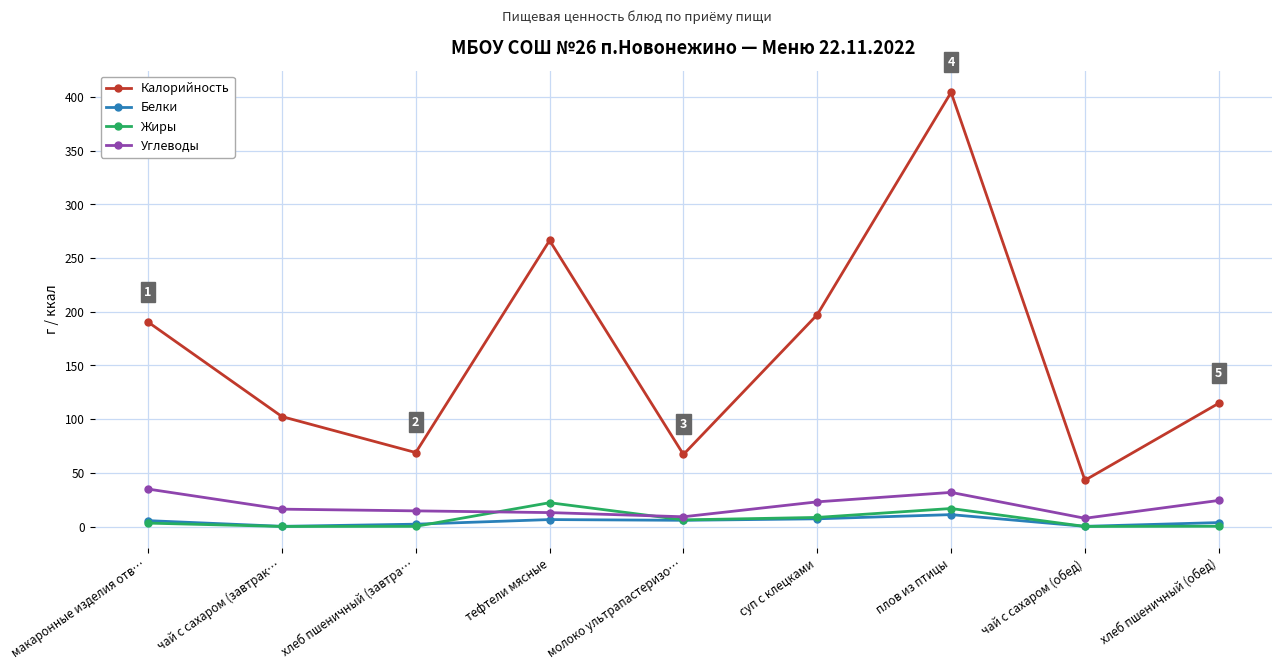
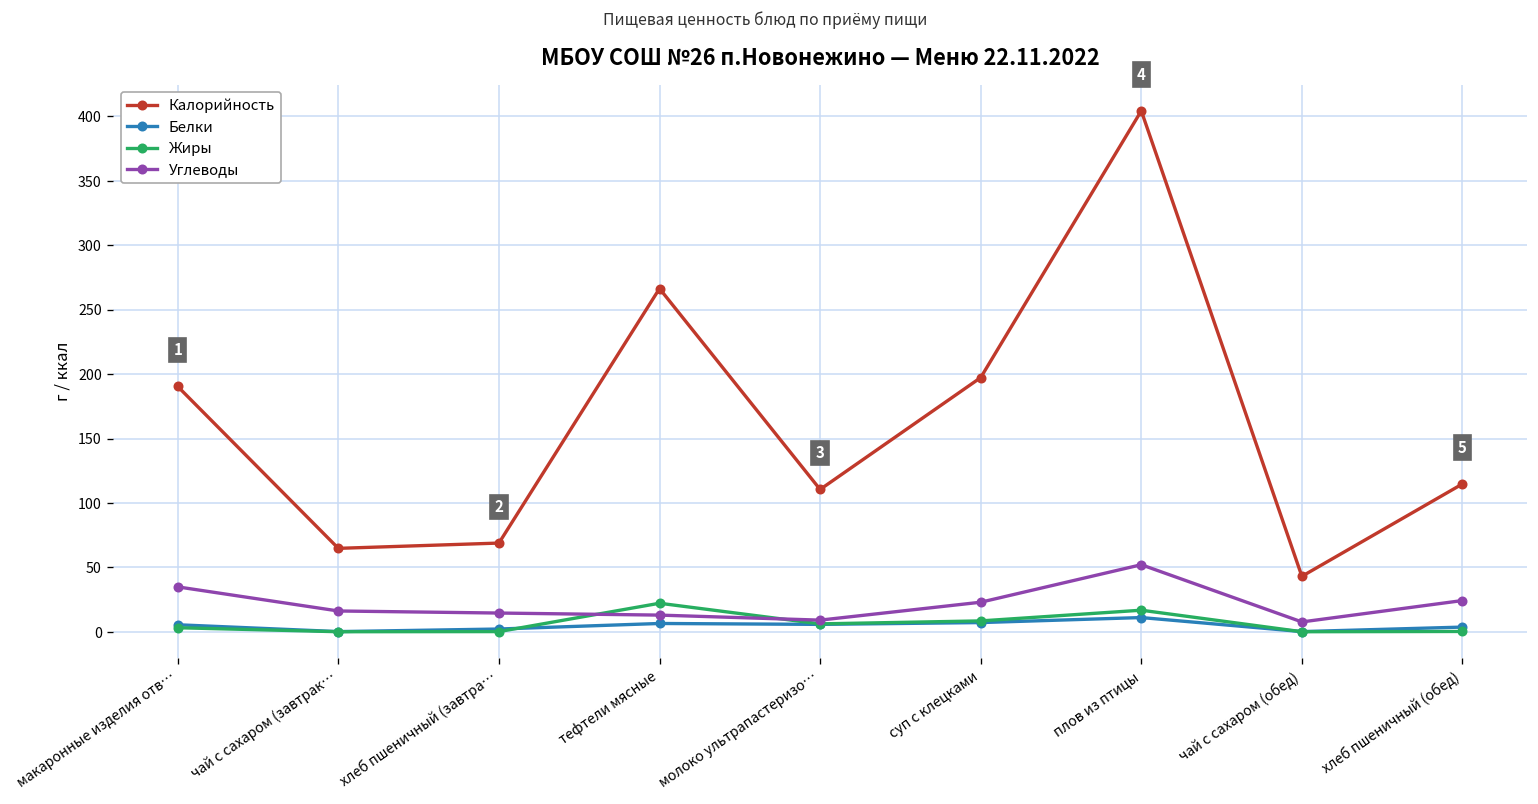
  {
    "Калорийность": {
-     "чай с сахаром (завтрак…": 102,
+     "чай с сахаром (завтрак…": 65,
      "тефтели мясные": 266,
-     "молоко ультрапастеризо…": 67,
+     "молоко ультрапастеризо…": 111,
      "суп с клецками": 197,
      "чай с сахаром (обед)": 43
    },
    "Белки": {
      "тефтели мясные": 7,
      "плов из птицы": 11,
      "хлеб пшеничный (обед)": 4
    },
    "Жиры": {
      "тефтели мясные": 22,
      "плов из птицы": 17,
      "хлеб пшеничный (обед)": 0
    },
    "Углеводы": {
      "макаронные изделия отв…": 35,
      "чай с сахаром (завтрак…": 16,
      "хлеб пшеничный (завтра…": 15,
      "тефтели мясные": 13,
      "молоко ультрапастеризо…": 9,
      "суп с клецками": 23,
-     "плов из птицы": 32,
+     "плов из птицы": 52,
      "чай с сахаром (обед)": 8,
      "хлеб пшеничный (обед)": 24
    }
  }
